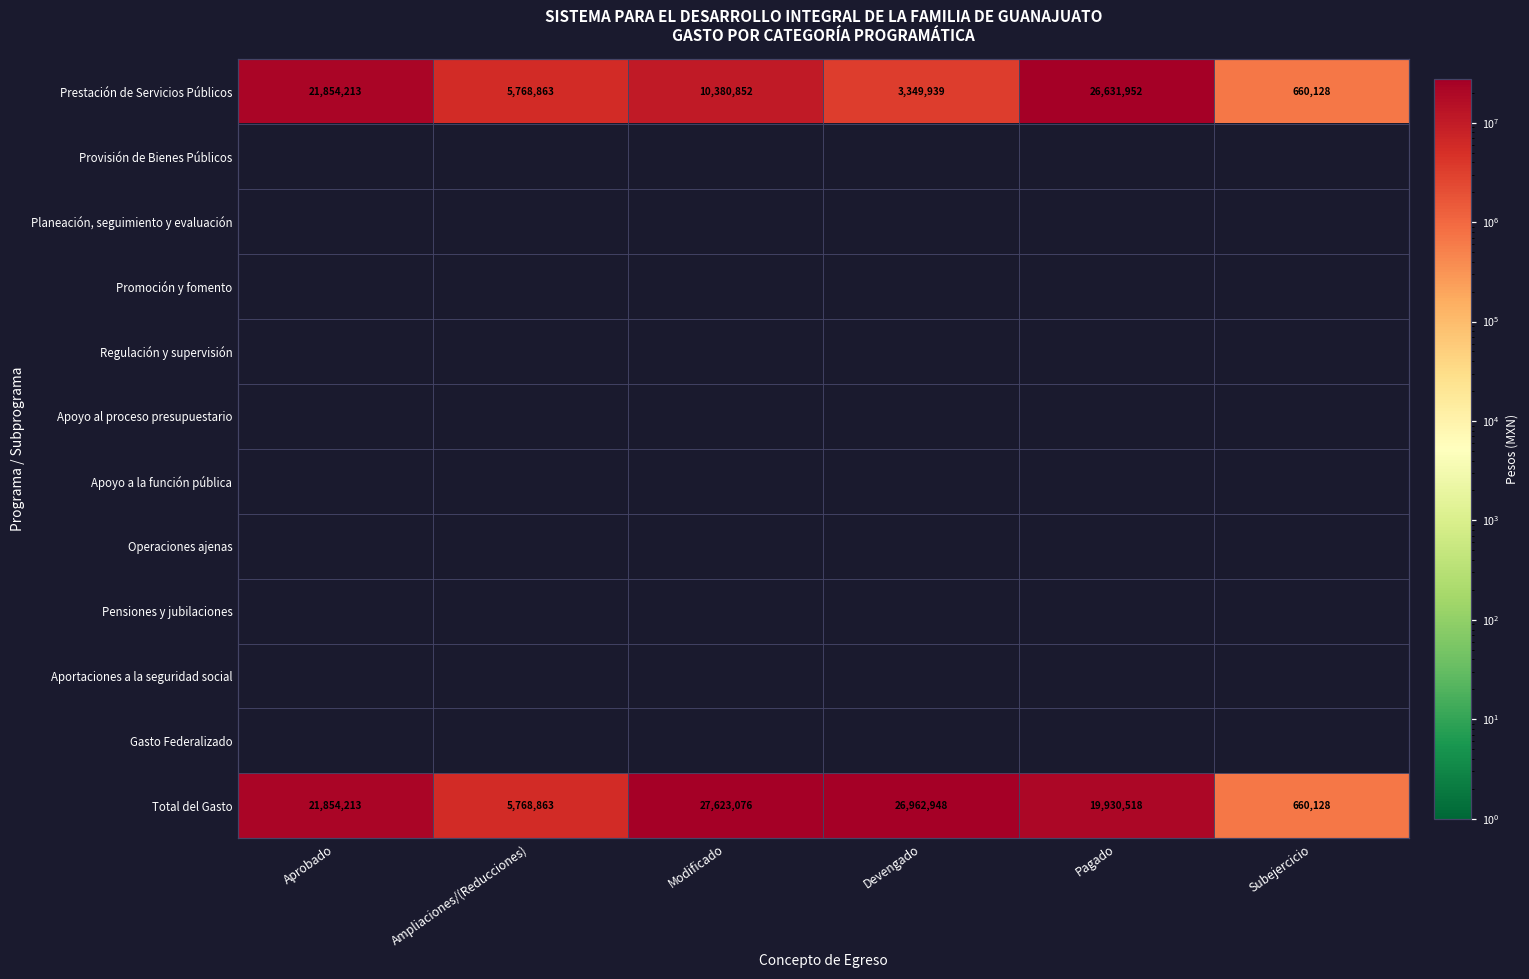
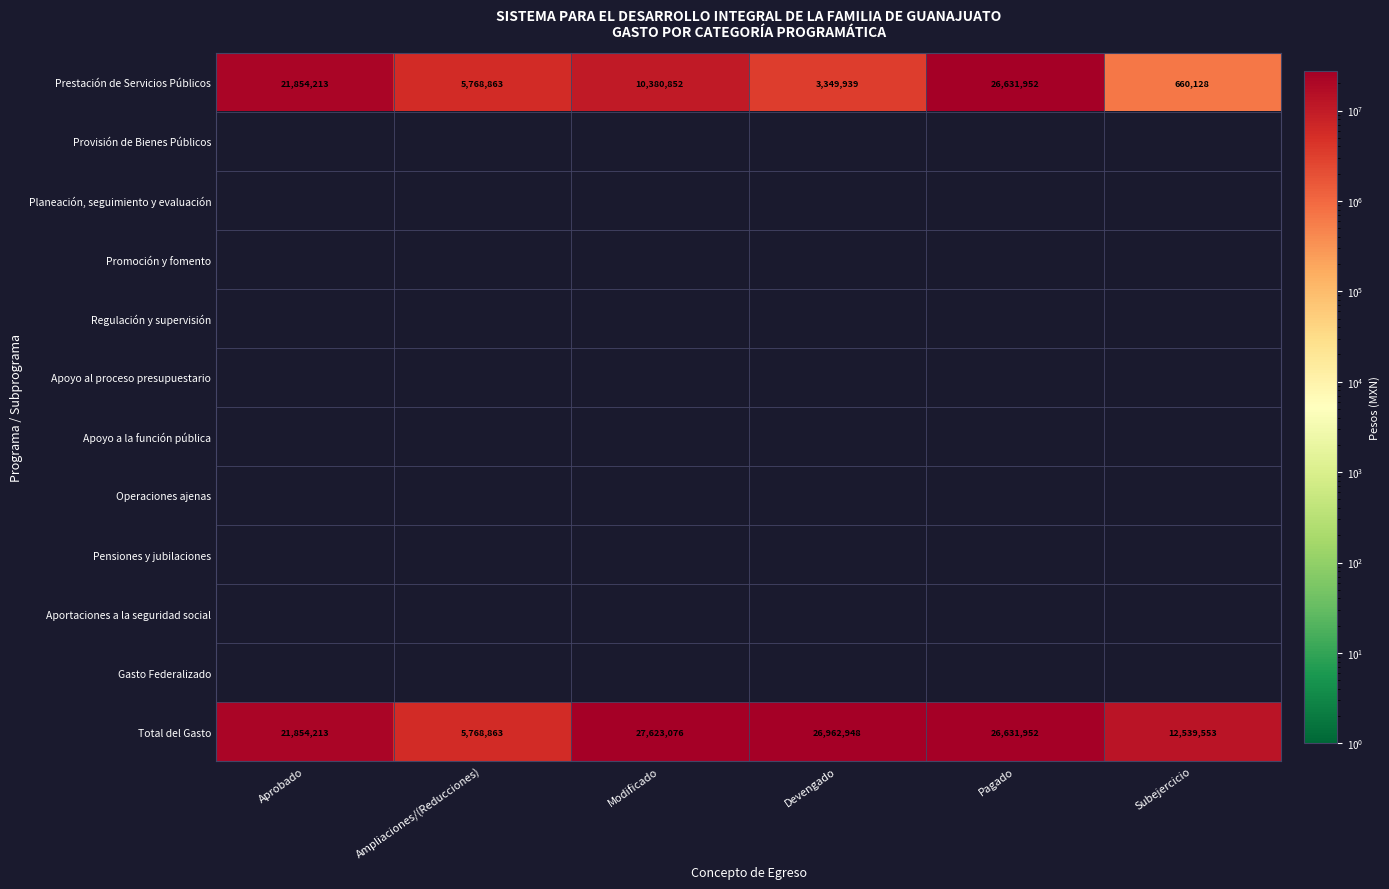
  {
    "Prestación de Servicios Públicos": {
      "Aprobado": "21,854,213",
      "Ampliaciones/(Reducciones)": "5,768,863",
      "Modificado": "10,380,852",
      "Devengado": "3,349,939",
      "Pagado": "26,631,952",
      "Subejercicio": "660,128"
    },
    "Total del Gasto": {
      "Aprobado": "21,854,213",
      "Ampliaciones/(Reducciones)": "5,768,863",
      "Modificado": "27,623,076",
      "Devengado": "26,962,948",
-     "Pagado": "19,930,518",
-     "Subejercicio": "660,128"
+     "Pagado": "26,631,952",
+     "Subejercicio": "12,539,553"
    }
  }
